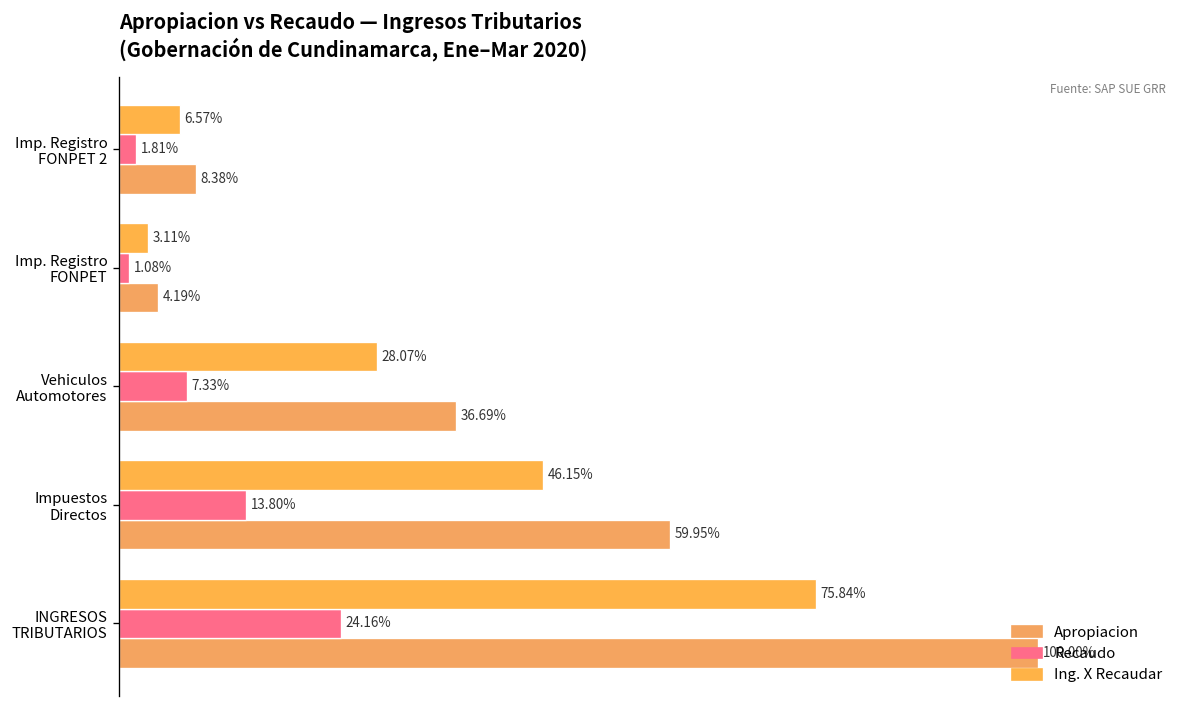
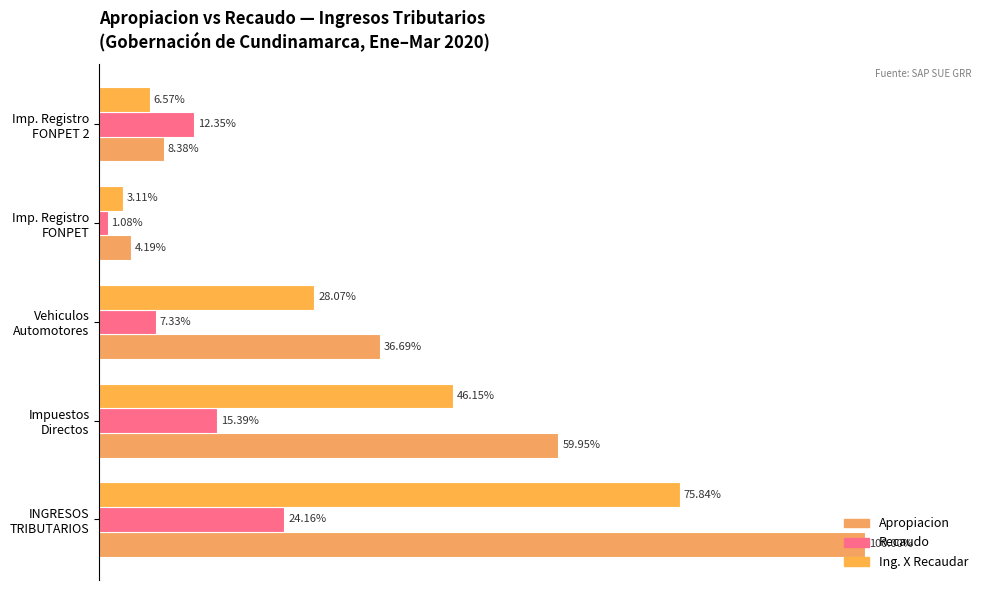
  {
    "Recaudo": {
-     "Imp. Registro FONPET 2": "1.81%",
+     "Imp. Registro FONPET 2": "12.35%",
      "Imp. Registro FONPET": "1.08%",
      "Vehiculos Automotores": "7.33%",
-     "Impuestos Directos": "13.80%",
+     "Impuestos Directos": "15.39%",
      "INGRESOS TRIBUTARIOS": "24.16%"
    }
  }
